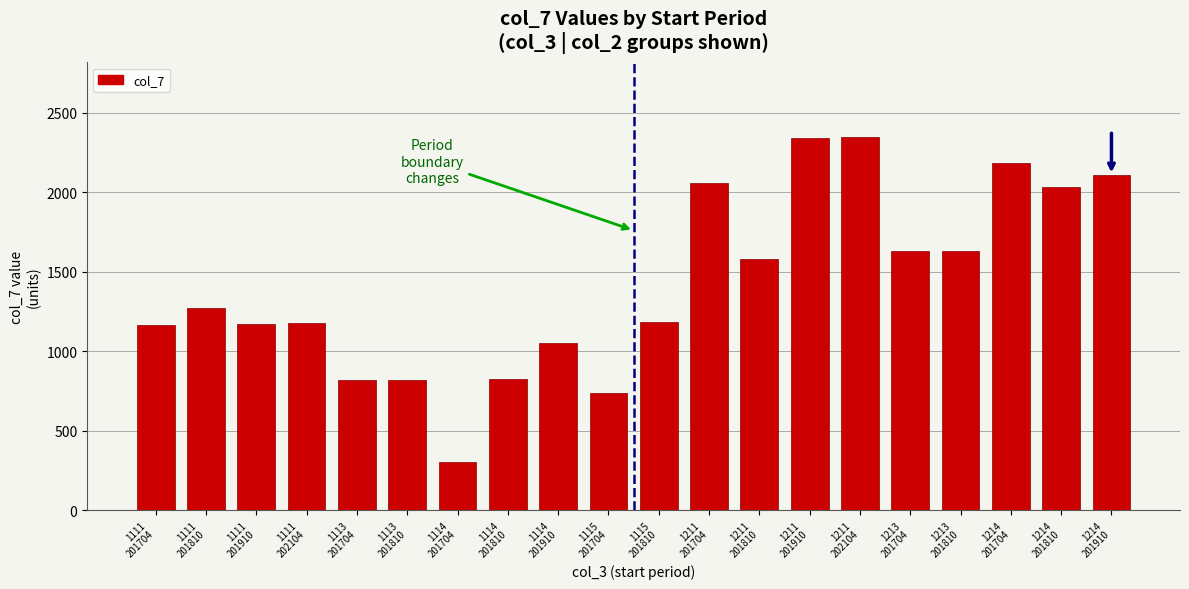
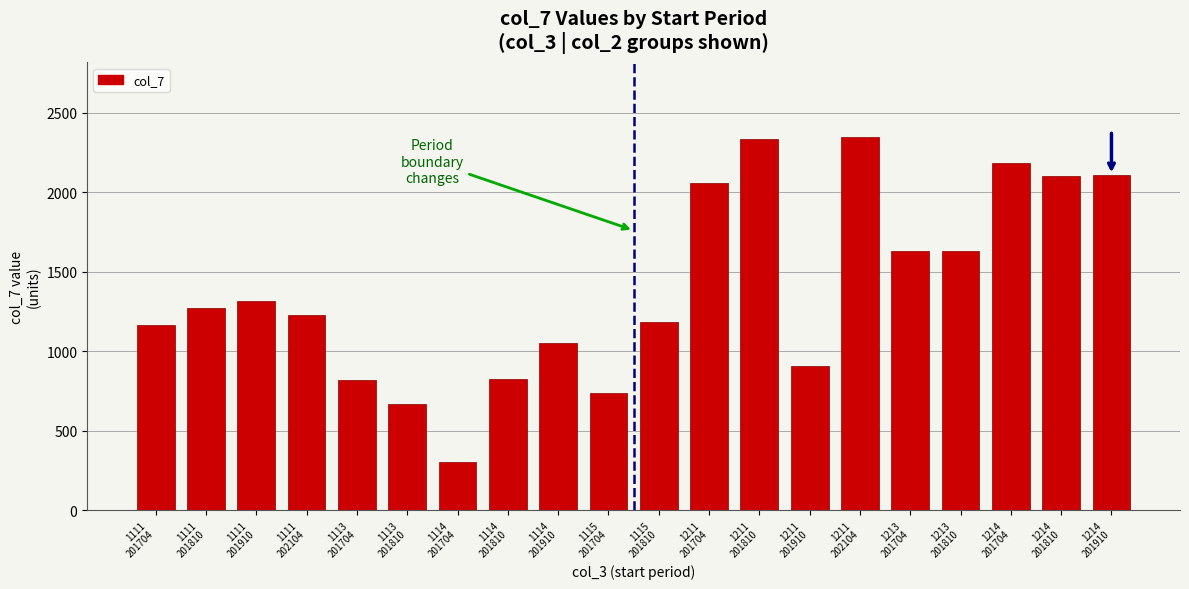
  {
    "1111 201704": 1170,
    "1111 201810": 1270,
-   "1111 201910": 1170,
-   "1111 202104": 1180,
+   "1111 201910": 1320,
+   "1111 202104": 1230,
    "1113 201704": 820,
-   "1113 201810": 820,
+   "1113 201810": 670,
    "1114 201704": 310,
    "1114 201810": 830,
    "1114 201910": 1060,
    "1115 201704": 740,
    "1115 201810": 1190,
    "1211 201704": 2060,
-   "1211 201810": 1580,
-   "1211 201910": 2340,
+   "1211 201810": 2340,
+   "1211 201910": 910,
    "1211 202104": 2350,
    "1213 201704": 1640,
    "1213 201810": 1640,
    "1214 201704": 2190,
-   "1214 201810": 2040,
+   "1214 201810": 2100,
    "1214 201910": 2110
  }
